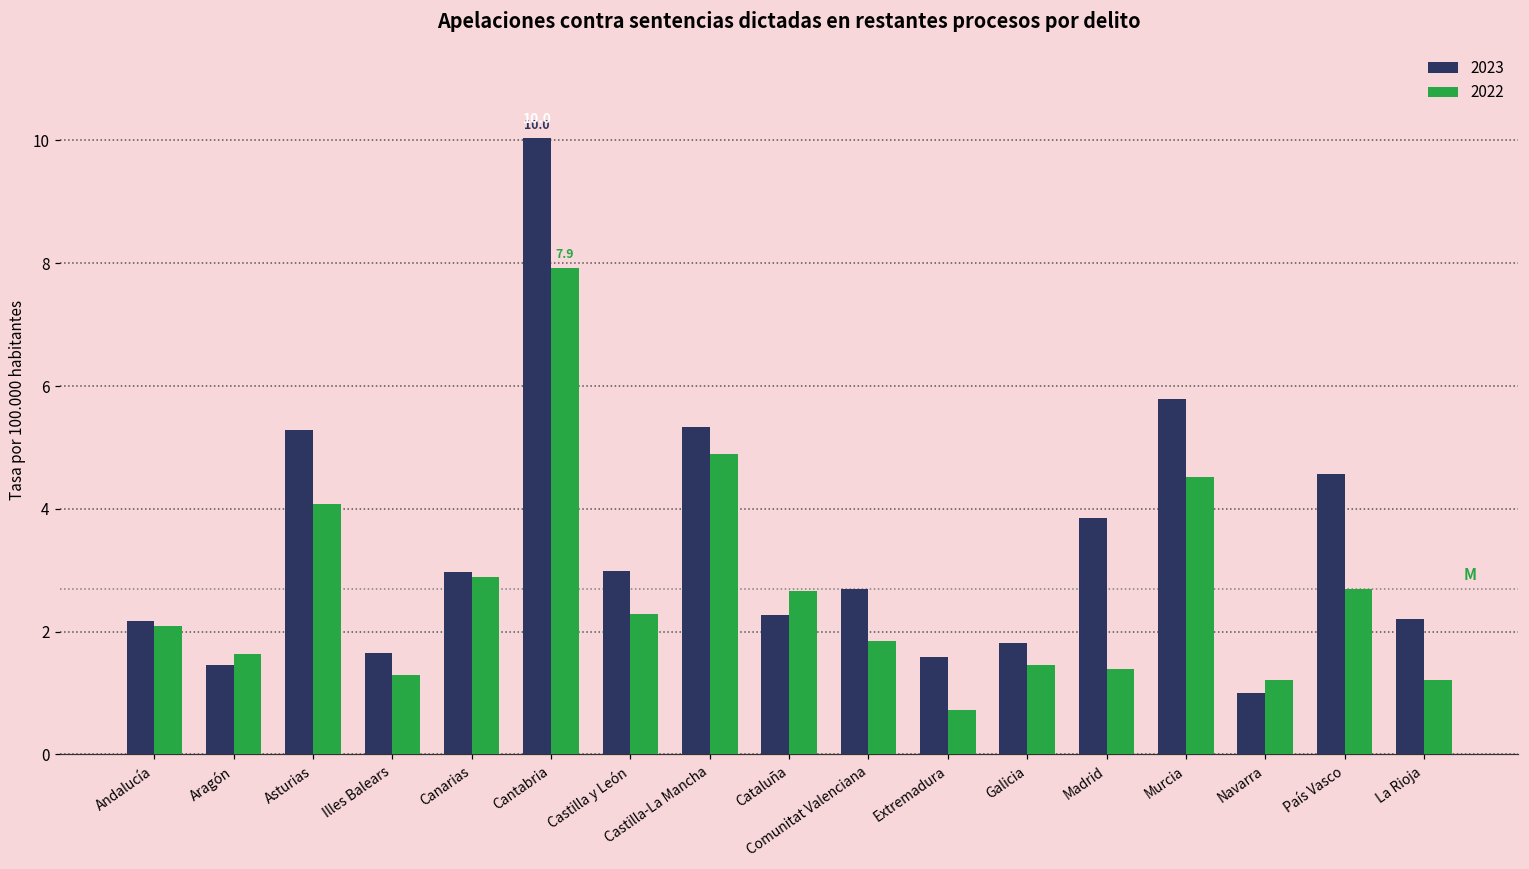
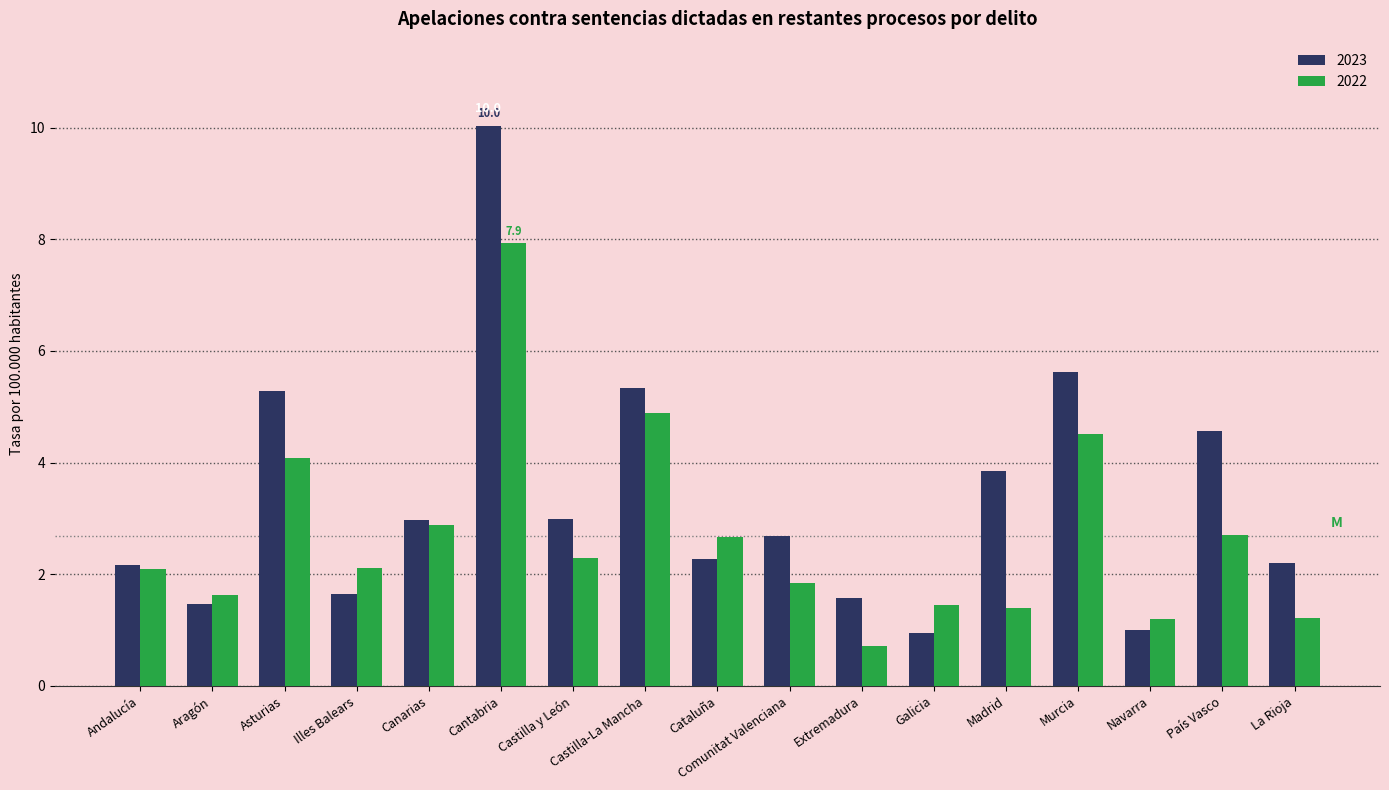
  {
    "2023": {
      "Andalucía": 2.2,
      "Aragón": 1.5,
      "Asturias": 5.3,
      "Illes Balears": 1.6,
      "Canarias": 3.0,
      "Castilla y León": 3.0,
      "Castilla-La Mancha": 5.3,
      "Cataluña": 2.3,
      "Comunitat Valenciana": 2.7,
      "Extremadura": 1.6,
-     "Galicia": 1.8,
+     "Galicia": 0.9,
      "Madrid": 3.9,
-     "Murcia": 5.8,
+     "Murcia": 5.6,
      "Navarra": 1.0,
      "País Vasco": 4.6,
      "La Rioja": 2.2
    },
    "2022": {
      "Andalucía": 2.1,
      "Aragón": 1.6,
      "Asturias": 4.1,
-     "Illes Balears": 1.3,
+     "Illes Balears": 2.1,
      "Canarias": 2.9,
      "Castilla y León": 2.3,
      "Castilla-La Mancha": 4.9,
      "Cataluña": 2.7,
      "Comunitat Valenciana": 1.9,
      "Extremadura": 0.7,
      "Galicia": 1.5,
      "Madrid": 1.4,
      "Murcia": 4.5,
      "Navarra": 1.2,
      "País Vasco": 2.7,
      "La Rioja": 1.2
    }
  }
